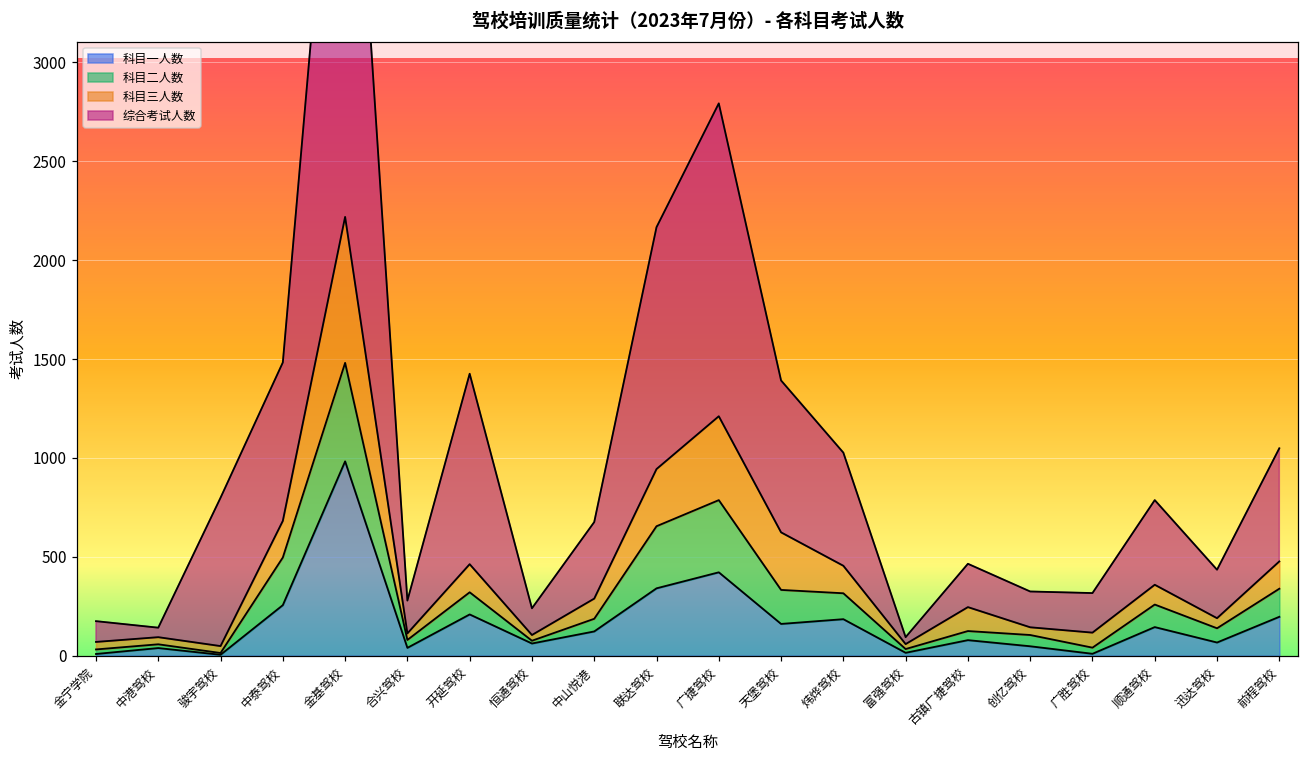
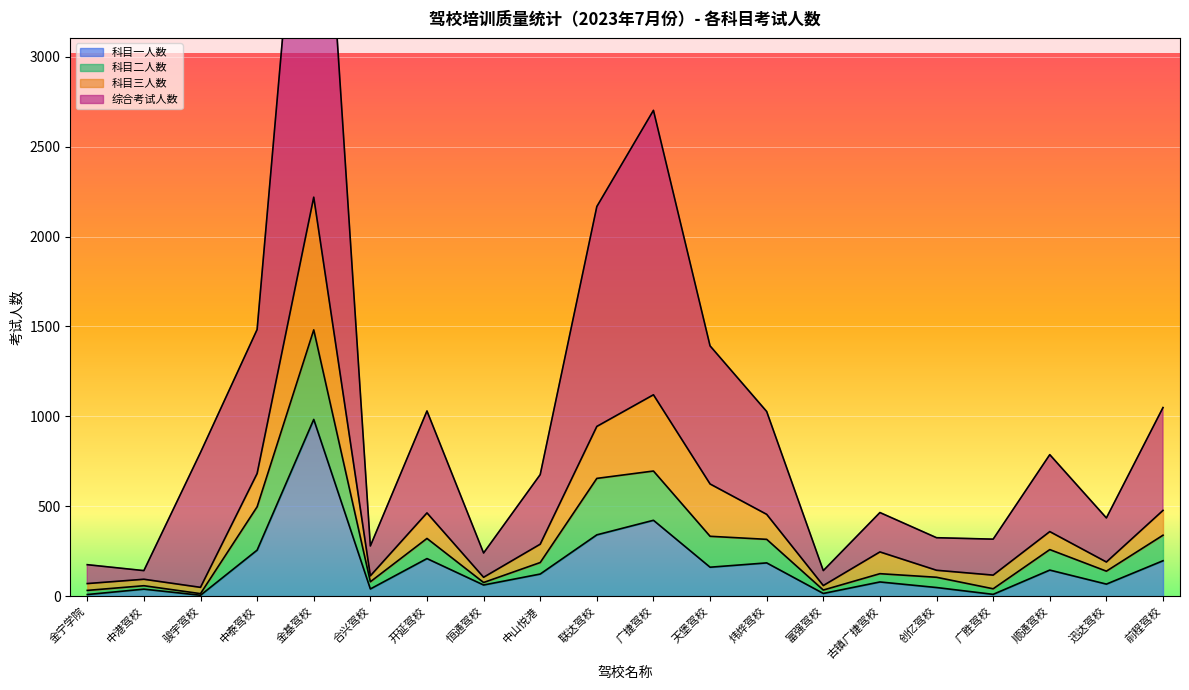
  {
    "科目一人数": {
      "金宁学院": 10,
      "中港驾校": 40,
      "中泰驾校": 260,
      "金基驾校": 980,
      "合兴驾校": 40,
      "开延驾校": 210,
      "中山悦港": 120,
      "联达驾校": 340,
      "广捷驾校": 420,
      "天堡驾校": 160,
      "炜烨驾校": 190,
      "富强驾校": 20,
      "古镇广捷驾校": 80,
      "创亿驾校": 50,
      "广胜驾校": 10,
      "顺通驾校": 150,
      "迅达驾校": 70,
      "前程驾校": 200
    },
    "科目二人数": {
      "金宁学院": 20,
      "中港驾校": 20,
      "中泰驾校": 240,
      "金基驾校": 500,
      "合兴驾校": 40,
      "开延驾校": 110,
      "中山悦港": 60,
      "联达驾校": 310,
-     "广捷驾校": 370,
+     "广捷驾校": 270,
      "天堡驾校": 170,
      "炜烨驾校": 130,
      "富强驾校": 20,
      "古镇广捷驾校": 50,
      "创亿驾校": 60,
      "广胜驾校": 30,
      "顺通驾校": 110,
      "迅达驾校": 70,
      "前程驾校": 140
    },
    "科目三人数": {
      "金宁学院": 40,
      "中港驾校": 40,
      "骏宇驾校": 40,
      "中泰驾校": 190,
      "金基驾校": 740,
      "合兴驾校": 30,
      "开延驾校": 140,
      "恒通驾校": 30,
      "中山悦港": 100,
      "联达驾校": 290,
      "广捷驾校": 420,
      "天堡驾校": 290,
      "炜烨驾校": 140,
      "富强驾校": 30,
      "古镇广捷驾校": 120,
      "创亿驾校": 40,
      "广胜驾校": 80,
      "顺通驾校": 100,
      "迅达驾校": 50,
      "前程驾校": 140
    },
    "综合考试人数": {
      "金宁学院": 110,
      "中港驾校": 50,
      "骏宇驾校": 750,
      "中泰驾校": 800,
      "合兴驾校": 170,
-     "开延驾校": 960,
+     "开延驾校": 570,
      "恒通驾校": 140,
      "中山悦港": 390,
      "联达驾校": 1220,
      "广捷驾校": 1580,
      "天堡驾校": 770,
      "炜烨驾校": 570,
-     "富强驾校": 40,
+     "富强驾校": 80,
      "古镇广捷驾校": 220,
      "创亿驾校": 180,
      "广胜驾校": 200,
      "顺通驾校": 430,
      "迅达驾校": 250,
      "前程驾校": 570
    }
  }
